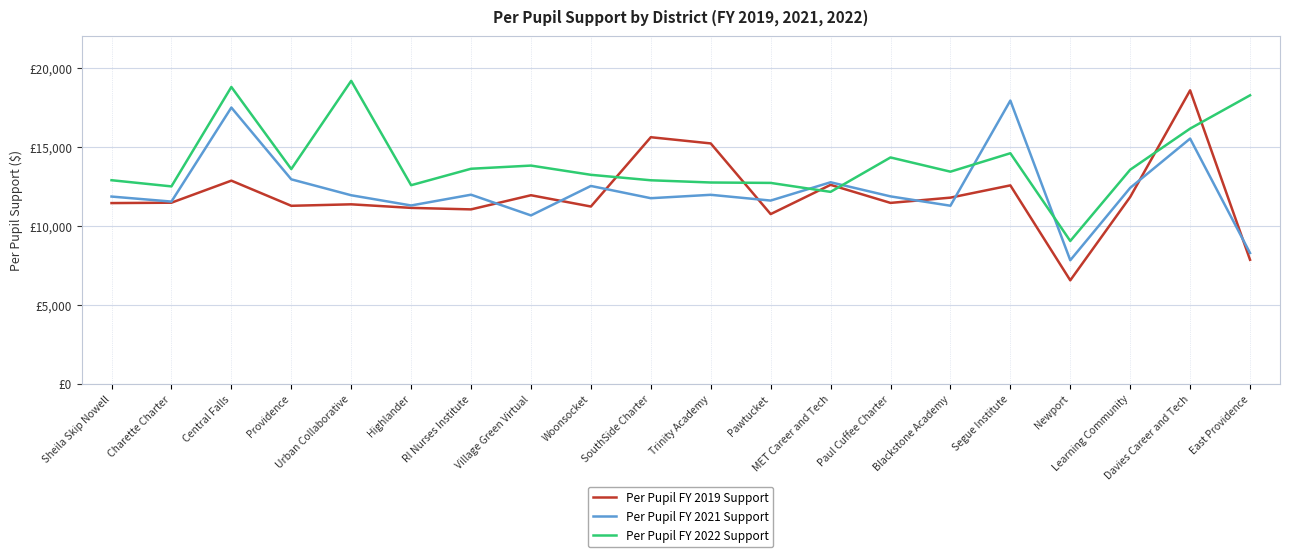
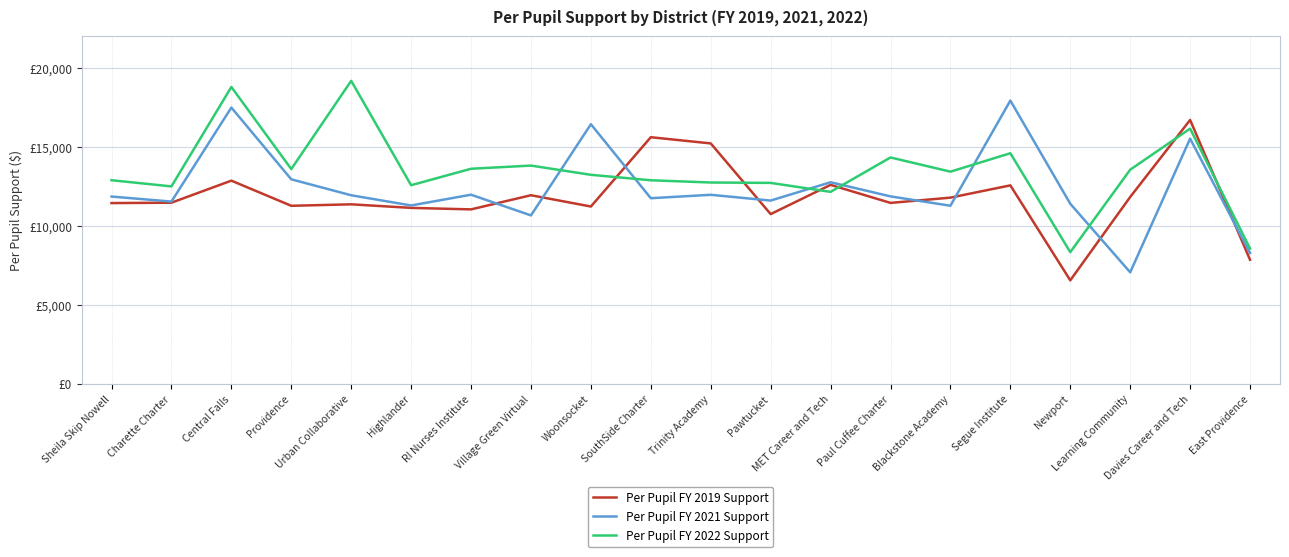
  {
    "Per Pupil FY 2019 Support": {
      "Sheila Skip Nowell": "£11,400",
      "Central Falls": "£12,800",
      "Providence": "£11,300",
      "Urban Collaborative": "£11,300",
      "RI Nurses Institute": "£11,000",
      "Village Green Virtual": "£11,900",
      "Woonsocket": "£11,200",
      "SouthSide Charter": "£15,600",
      "Trinity Academy": "£15,200",
      "Pawtucket": "£10,700",
      "MET Career and Tech": "£12,600",
      "Paul Cuffee Charter": "£11,400",
      "Blackstone Academy": "£11,800",
      "Segue Institute": "£12,500",
      "Newport": "£6,500",
      "Learning Community": "£11,800",
-     "Davies Career and Tech": "£18,600",
+     "Davies Career and Tech": "£16,700",
      "East Providence": "£7,800"
    },
    "Per Pupil FY 2021 Support": {
      "Sheila Skip Nowell": "£11,800",
      "Central Falls": "£17,500",
      "Providence": "£12,900",
      "Urban Collaborative": "£11,900",
      "RI Nurses Institute": "£12,000",
      "Village Green Virtual": "£10,600",
-     "Woonsocket": "£12,500",
+     "Woonsocket": "£16,400",
      "SouthSide Charter": "£11,700",
      "Trinity Academy": "£11,900",
      "Pawtucket": "£11,600",
      "MET Career and Tech": "£12,700",
      "Paul Cuffee Charter": "£11,800",
      "Blackstone Academy": "£11,300",
      "Segue Institute": "£17,900",
-     "Newport": "£7,800",
-     "Learning Community": "£12,400",
+     "Newport": "£11,400",
+     "Learning Community": "£7,000",
      "Davies Career and Tech": "£15,500",
      "East Providence": "£8,300"
    },
    "Per Pupil FY 2022 Support": {
      "Sheila Skip Nowell": "£12,900",
      "Charette Charter": "£12,500",
      "Central Falls": "£18,800",
      "Providence": "£13,600",
      "Urban Collaborative": "£19,200",
      "Highlander": "£12,600",
      "RI Nurses Institute": "£13,600",
      "Village Green Virtual": "£13,800",
      "Woonsocket": "£13,200",
      "SouthSide Charter": "£12,900",
      "Trinity Academy": "£12,700",
      "Pawtucket": "£12,700",
      "MET Career and Tech": "£12,100",
      "Paul Cuffee Charter": "£14,300",
      "Blackstone Academy": "£13,400",
      "Segue Institute": "£14,600",
-     "Newport": "£9,000",
+     "Newport": "£8,300",
      "Learning Community": "£13,500",
      "Davies Career and Tech": "£16,100",
-     "East Providence": "£18,200"
+     "East Providence": "£8,500"
    }
  }
